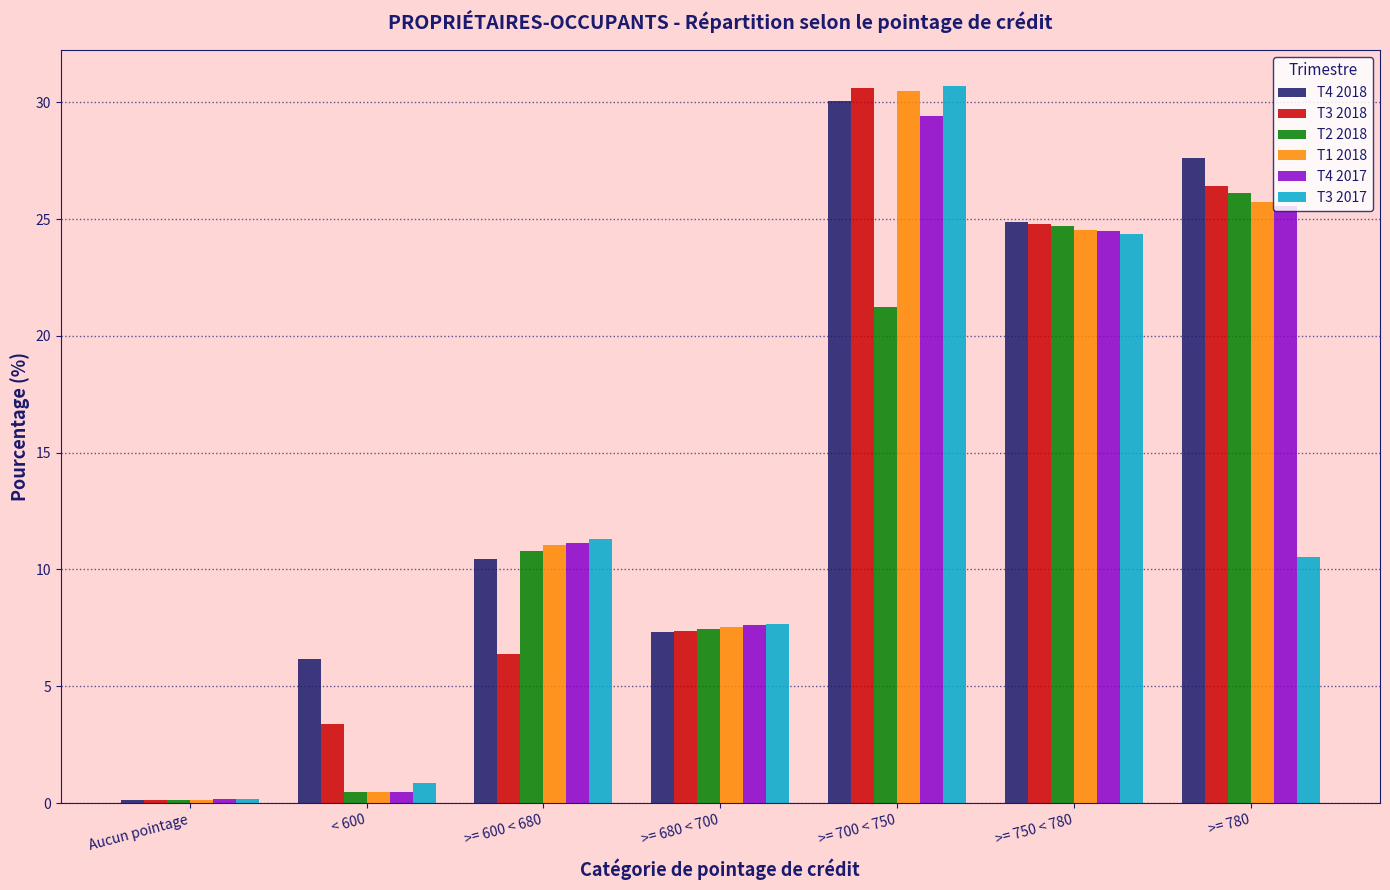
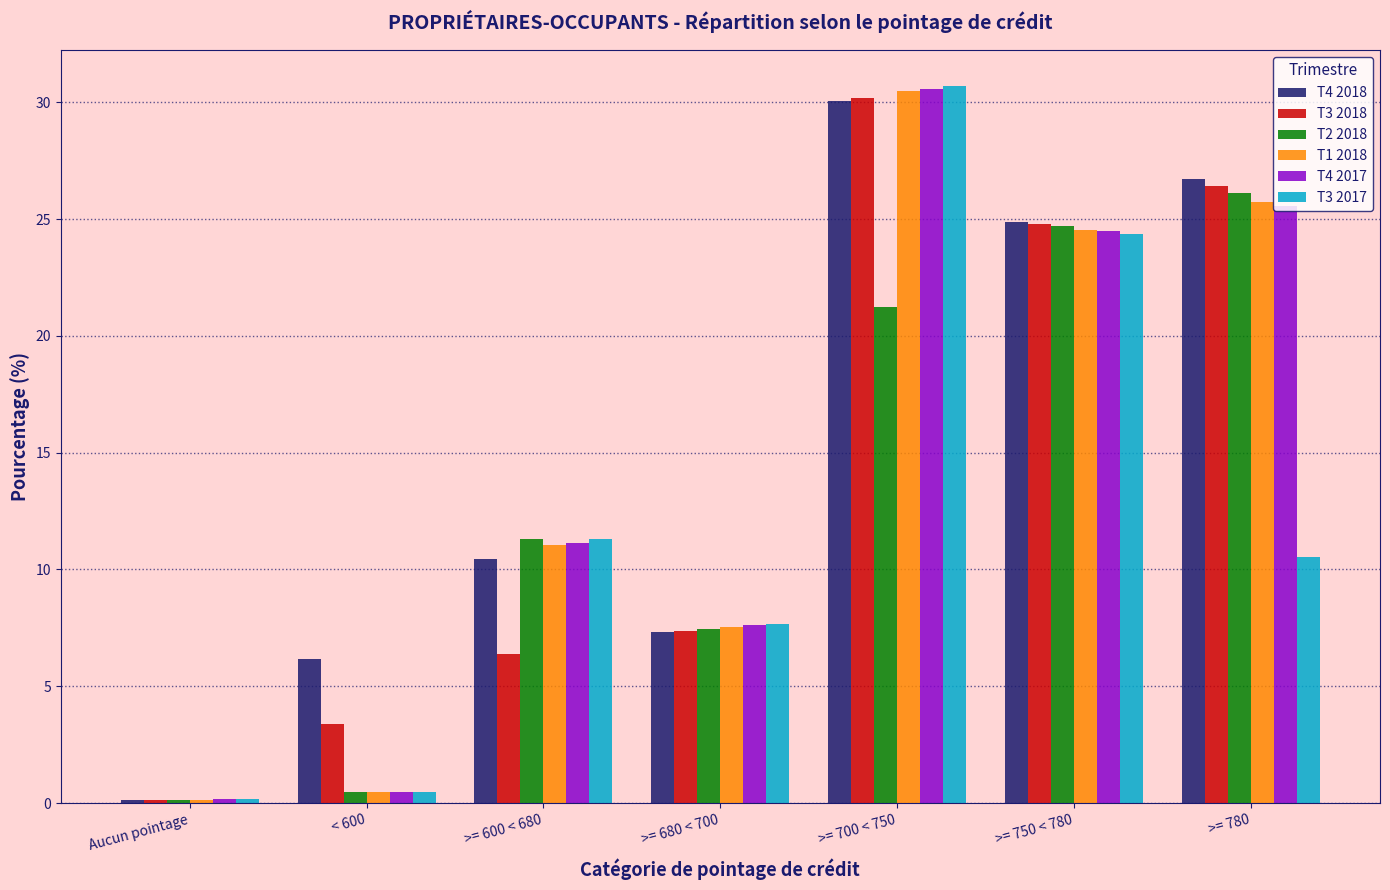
  {
    "T4 2018": {
      "Aucun pointage": 0.1,
      "< 600": 6.2,
      ">= 600 < 680": 10.5,
      ">= 680 < 700": 7.3,
      ">= 700 < 750": 30.1,
      ">= 750 < 780": 24.9,
-     ">= 780": 27.6
+     ">= 780": 26.7
    },
    "T3 2018": {
      "Aucun pointage": 0.1,
      "< 600": 3.4,
      ">= 600 < 680": 6.4,
      ">= 680 < 700": 7.4,
-     ">= 700 < 750": 30.6,
+     ">= 700 < 750": 30.2,
      ">= 750 < 780": 24.8,
      ">= 780": 26.4
    },
    "T2 2018": {
      "Aucun pointage": 0.1,
      "< 600": 0.5,
-     ">= 600 < 680": 10.8,
+     ">= 600 < 680": 11.3,
      ">= 680 < 700": 7.5,
      ">= 700 < 750": 21.2,
      ">= 750 < 780": 24.7,
      ">= 780": 26.1
    },
    "T1 2018": {
      "Aucun pointage": 0.1,
      "< 600": 0.5,
      ">= 600 < 680": 11.0,
      ">= 680 < 700": 7.6,
      ">= 700 < 750": 30.5,
      ">= 750 < 780": 24.5,
      ">= 780": 25.7
    },
    "T4 2017": {
      "Aucun pointage": 0.2,
      "< 600": 0.5,
      ">= 600 < 680": 11.1,
      ">= 680 < 700": 7.6,
-     ">= 700 < 750": 29.4,
+     ">= 700 < 750": 30.6,
      ">= 750 < 780": 24.5
    },
    "T3 2017": {
      "Aucun pointage": 0.2,
-     "< 600": 0.9,
+     "< 600": 0.5,
      ">= 600 < 680": 11.3,
      ">= 680 < 700": 7.7,
      ">= 700 < 750": 30.7,
      ">= 750 < 780": 24.4,
      ">= 780": 10.6
    }
  }
